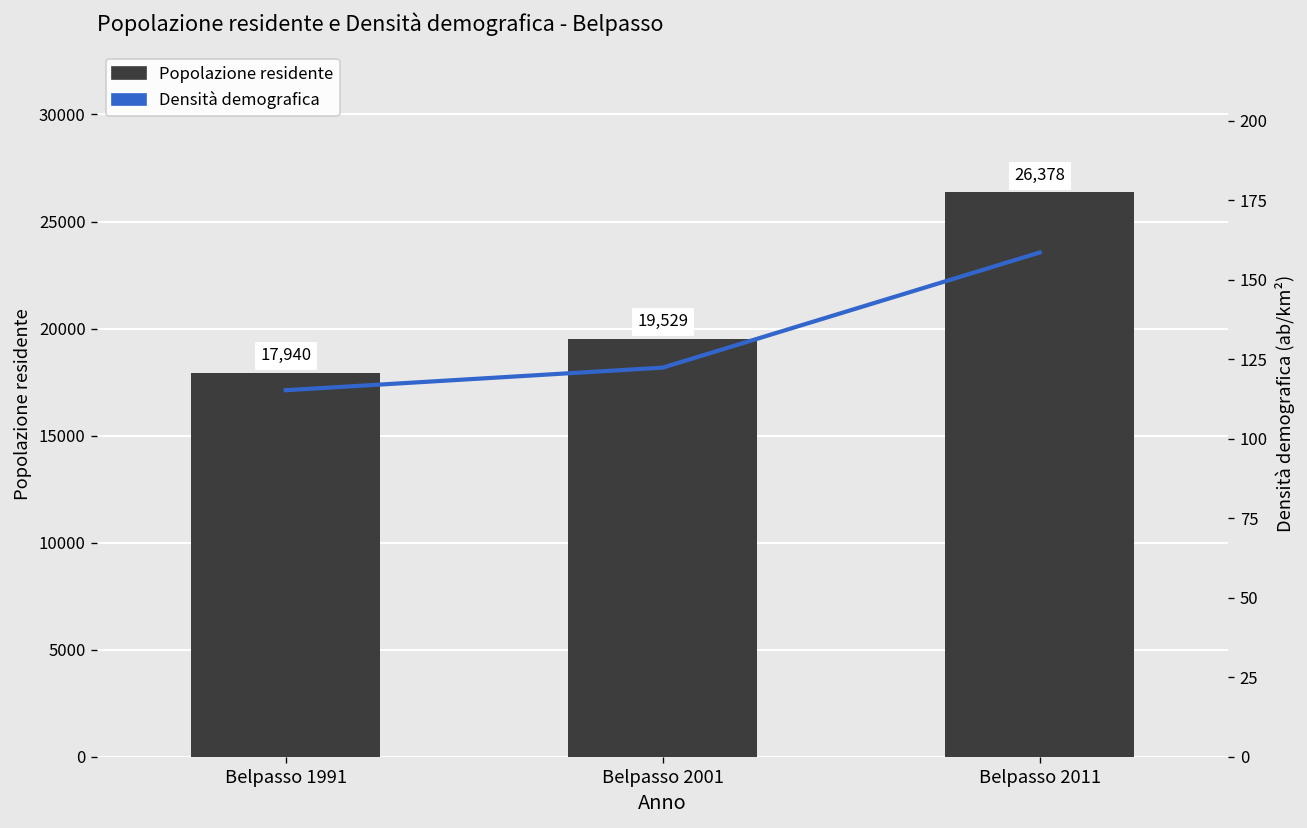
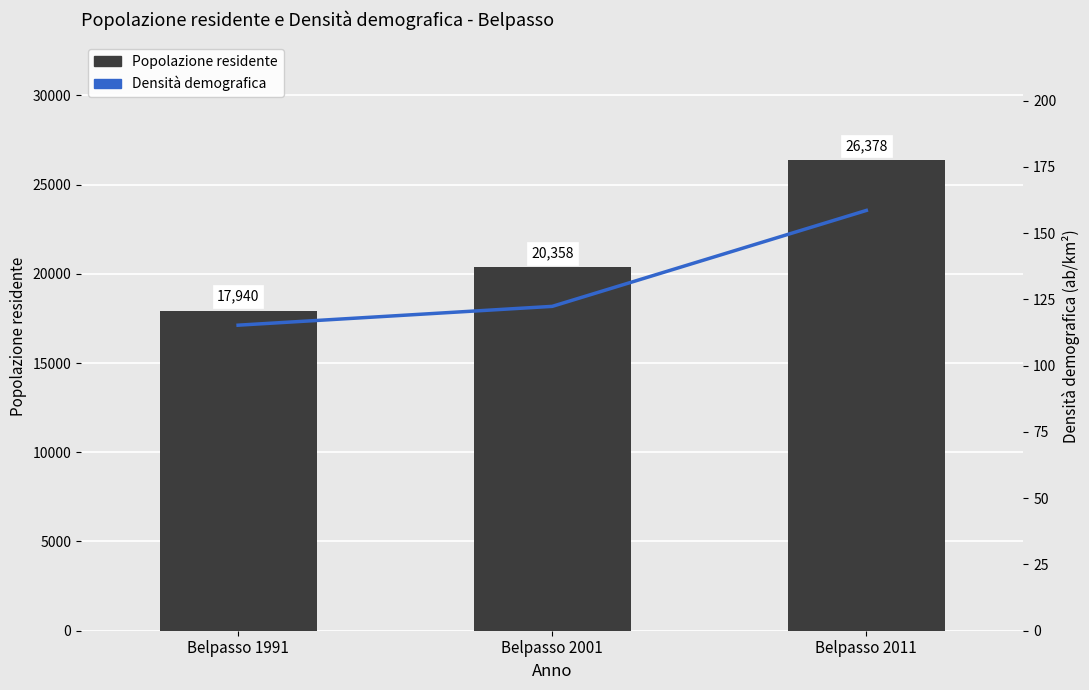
  {
    "Popolazione residente": {
-     "Belpasso 2001": "19,529"
+     "Belpasso 2001": "20,358"
    }
  }
